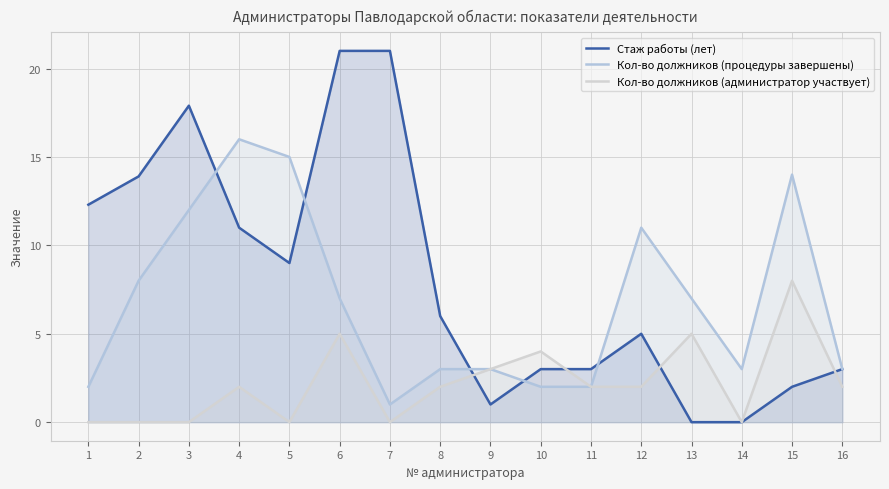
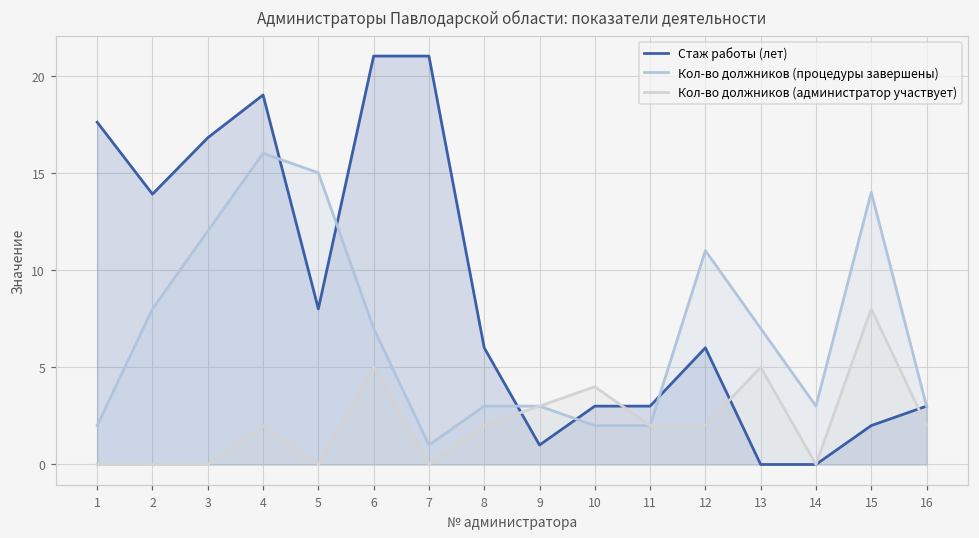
  {
    "Стаж работы (лет)": {
-     "1": 12.3,
+     "1": 17.6,
      "2": 13.9,
-     "3": 17.9,
-     "4": 11,
-     "5": 9,
+     "3": 16.8,
+     "4": 19,
+     "5": 8,
      "6": 21.0,
      "7": 21.0,
      "8": 6.0,
      "9": 1.0,
      "10": 3.0,
      "11": 3.0,
-     "12": 5,
+     "12": 6,
      "13": 0.0,
      "15": 2.0
    }
  }
